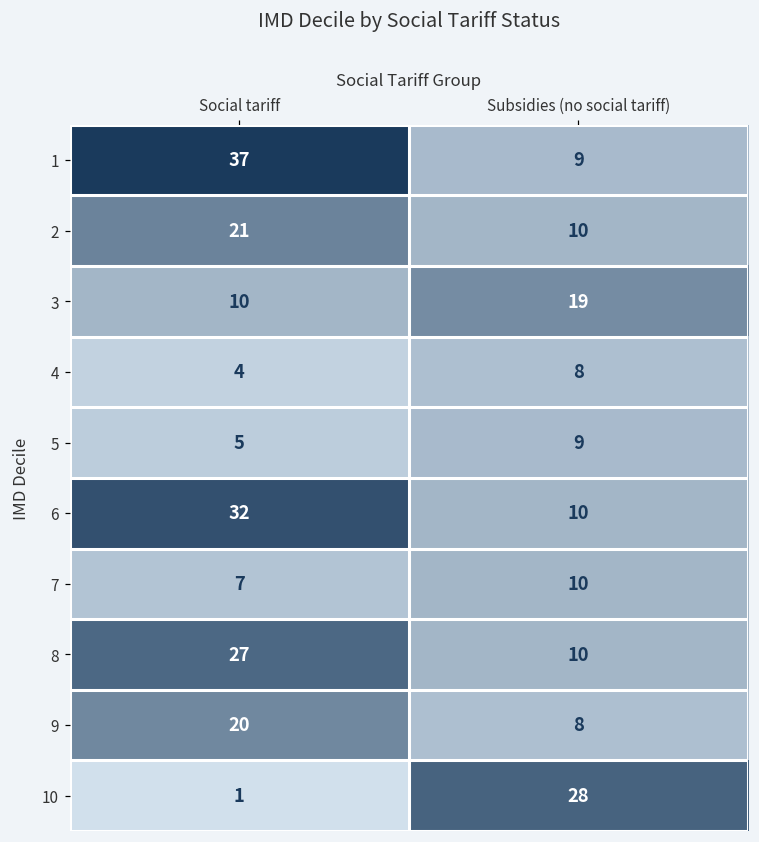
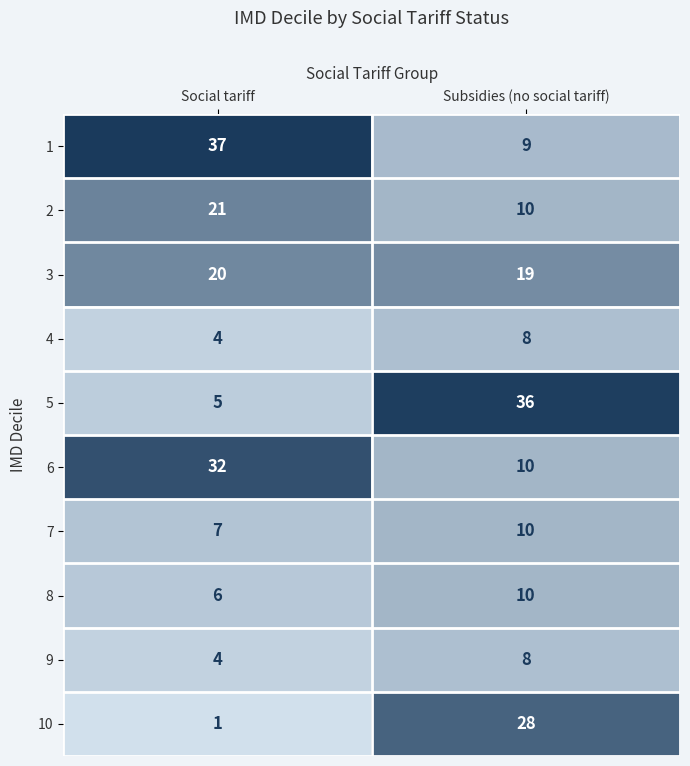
  {
    "1": {
      "Social tariff": 37,
      "Subsidies (no social tariff)": 9
    },
    "2": {
      "Social tariff": 21,
      "Subsidies (no social tariff)": 10
    },
    "3": {
-     "Social tariff": 10,
+     "Social tariff": 20,
      "Subsidies (no social tariff)": 19
    },
    "4": {
      "Social tariff": 4,
      "Subsidies (no social tariff)": 8
    },
    "5": {
      "Social tariff": 5,
-     "Subsidies (no social tariff)": 9
+     "Subsidies (no social tariff)": 36
    },
    "6": {
      "Social tariff": 32,
      "Subsidies (no social tariff)": 10
    },
    "7": {
      "Social tariff": 7,
      "Subsidies (no social tariff)": 10
    },
    "8": {
-     "Social tariff": 27,
+     "Social tariff": 6,
      "Subsidies (no social tariff)": 10
    },
    "9": {
-     "Social tariff": 20,
+     "Social tariff": 4,
      "Subsidies (no social tariff)": 8
    },
    "10": {
      "Social tariff": 1,
      "Subsidies (no social tariff)": 28
    }
  }
